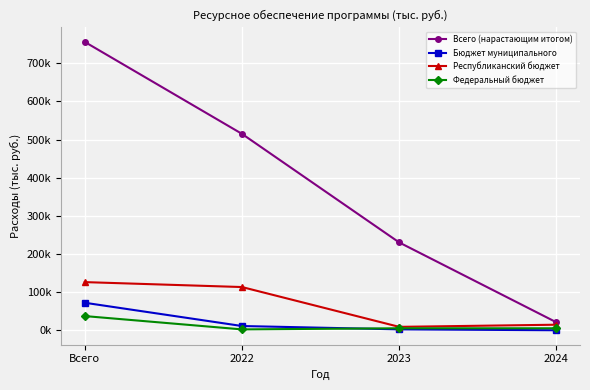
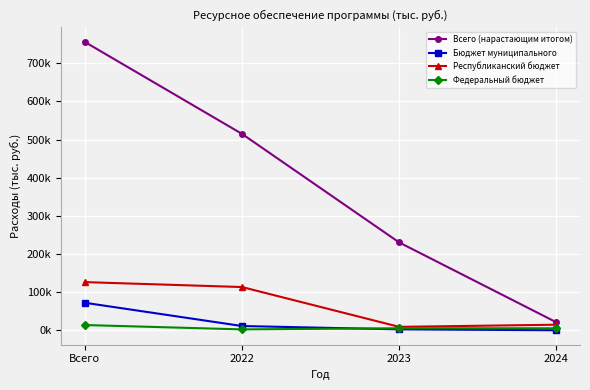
  {
    "Всего (нарастающим итогом)": {
      "Всего": 760000,
      "2022": 520000,
      "2023": 230000
    },
    "Бюджет муниципального": {
      "Всего": 70000,
      "2022": 10000
    },
    "Республиканский бюджет": {
      "Всего": 130000,
      "2022": 110000
    },
    "Федеральный бюджет": {
-     "Всего": 40000,
+     "Всего": 10000,
      "2022": 0
    }
  }
